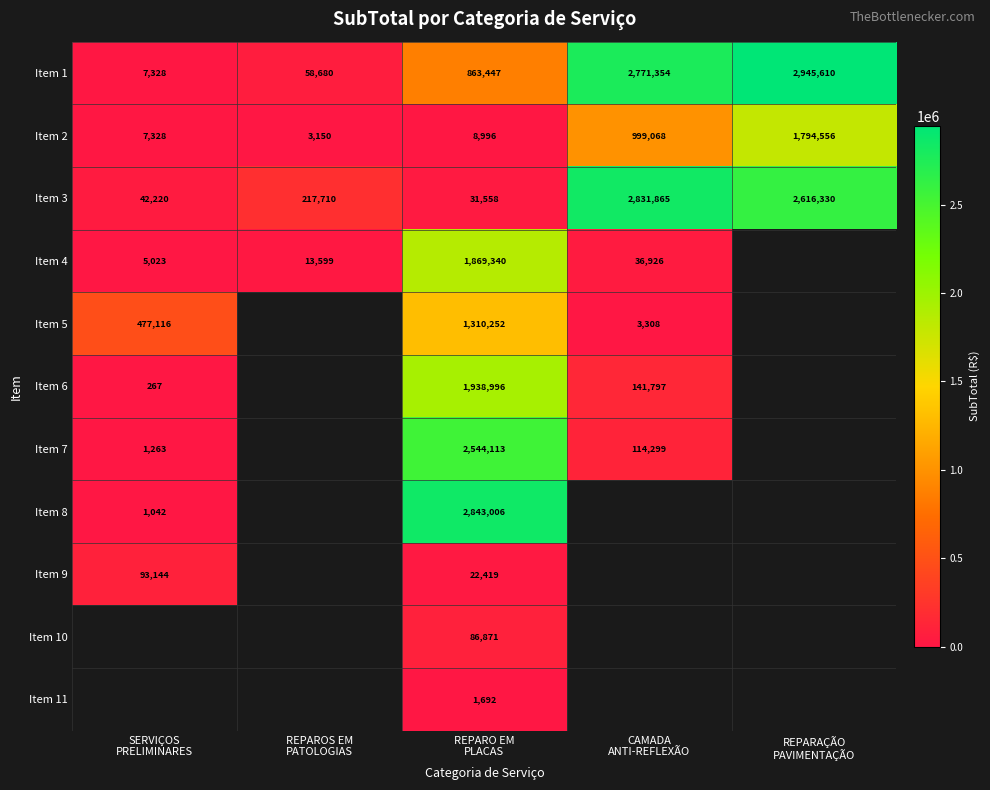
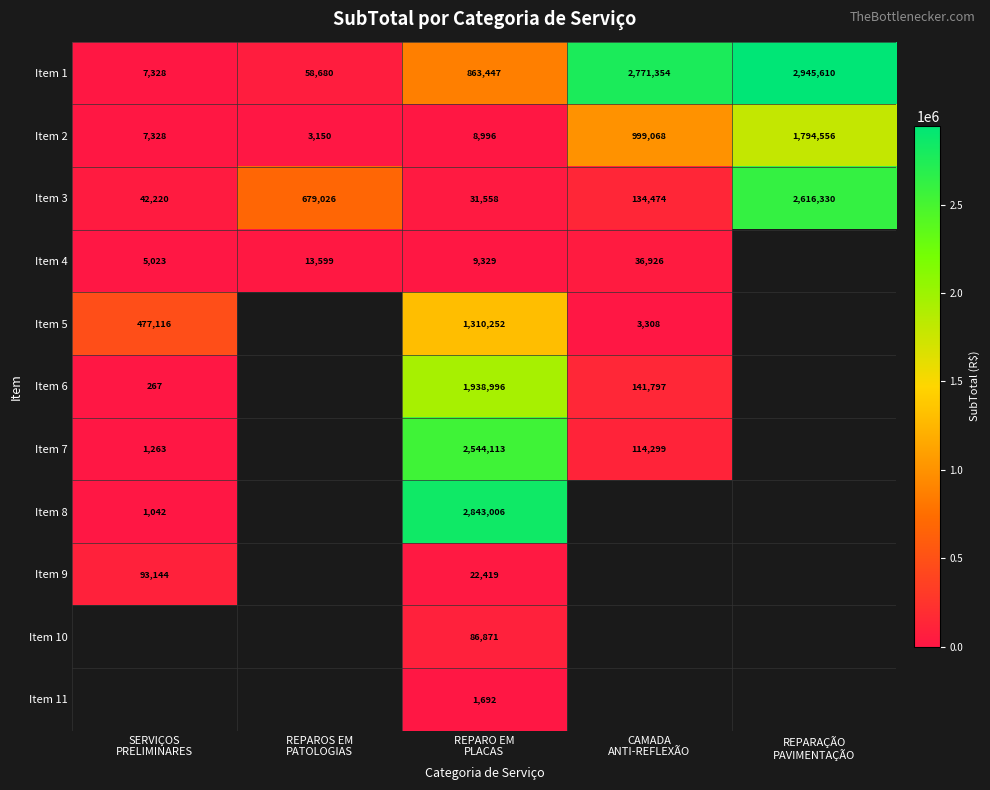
  {
    "Item 1": {
      "SERVIÇOS PRELIMINARES": "7,328",
      "REPAROS EM PATOLOGIAS": "58,680",
      "REPARO EM PLACAS": "863,447",
      "CAMADA ANTI-REFLEXÃO": "2,771,354",
      "REPARAÇÃO PAVIMENTAÇÃO": "2,945,610"
    },
    "Item 2": {
      "SERVIÇOS PRELIMINARES": "7,328",
      "REPAROS EM PATOLOGIAS": "3,150",
      "REPARO EM PLACAS": "8,996",
      "CAMADA ANTI-REFLEXÃO": "999,068",
      "REPARAÇÃO PAVIMENTAÇÃO": "1,794,556"
    },
    "Item 3": {
      "SERVIÇOS PRELIMINARES": "42,220",
-     "REPAROS EM PATOLOGIAS": "217,710",
+     "REPAROS EM PATOLOGIAS": "679,026",
      "REPARO EM PLACAS": "31,558",
-     "CAMADA ANTI-REFLEXÃO": "2,831,865",
+     "CAMADA ANTI-REFLEXÃO": "134,474",
      "REPARAÇÃO PAVIMENTAÇÃO": "2,616,330"
    },
    "Item 4": {
      "SERVIÇOS PRELIMINARES": "5,023",
      "REPAROS EM PATOLOGIAS": "13,599",
-     "REPARO EM PLACAS": "1,869,340",
+     "REPARO EM PLACAS": "9,329",
      "CAMADA ANTI-REFLEXÃO": "36,926"
    },
    "Item 5": {
      "SERVIÇOS PRELIMINARES": "477,116",
      "REPARO EM PLACAS": "1,310,252",
      "CAMADA ANTI-REFLEXÃO": "3,308"
    },
    "Item 6": {
      "SERVIÇOS PRELIMINARES": "267",
      "REPARO EM PLACAS": "1,938,996",
      "CAMADA ANTI-REFLEXÃO": "141,797"
    },
    "Item 7": {
      "SERVIÇOS PRELIMINARES": "1,263",
      "REPARO EM PLACAS": "2,544,113",
      "CAMADA ANTI-REFLEXÃO": "114,299"
    },
    "Item 8": {
      "SERVIÇOS PRELIMINARES": "1,042",
      "REPARO EM PLACAS": "2,843,006"
    },
    "Item 9": {
      "SERVIÇOS PRELIMINARES": "93,144",
      "REPARO EM PLACAS": "22,419"
    },
    "Item 10": {
      "REPARO EM PLACAS": "86,871"
    },
    "Item 11": {
      "REPARO EM PLACAS": "1,692"
    }
  }
